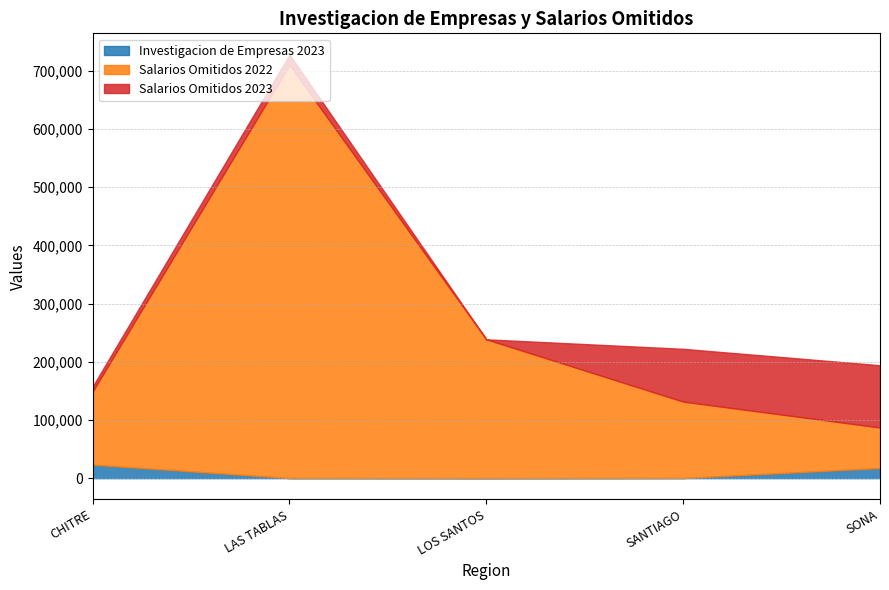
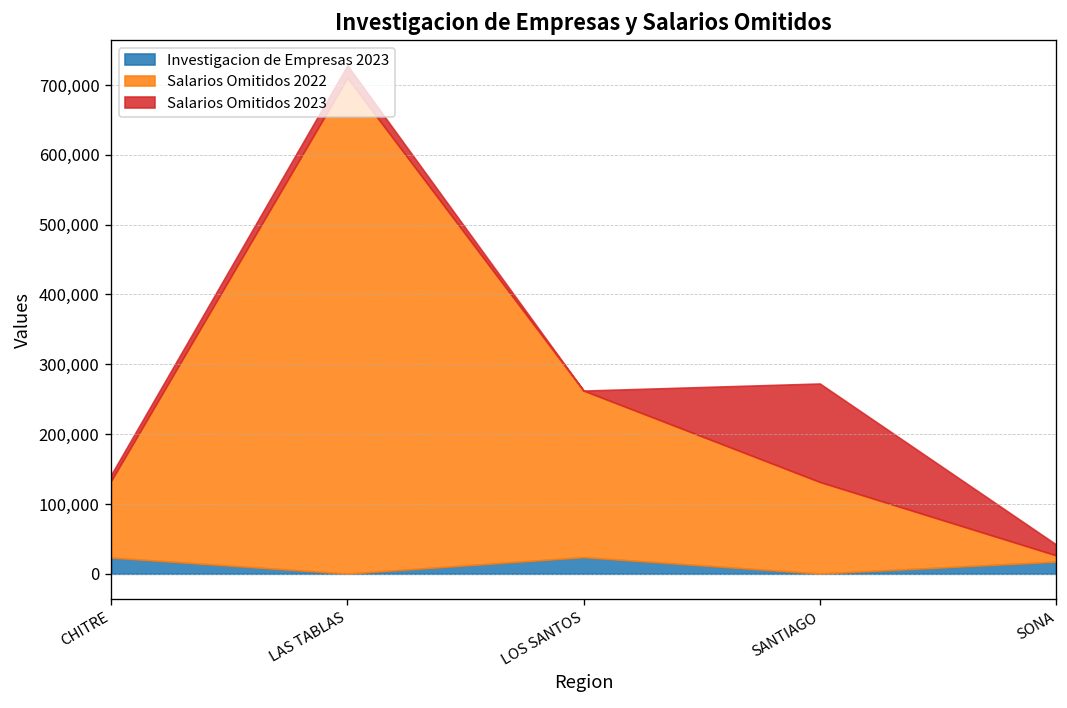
  {
    "Investigacion de Empresas 2023": {
      "CHITRE": "20,000",
-     "LOS SANTOS": "0",
+     "LOS SANTOS": "20,000",
      "SONA": "20,000"
    },
    "Salarios Omitidos 2022": {
-     "CHITRE": "130,000",
+     "CHITRE": "110,000",
      "SANTIAGO": "130,000",
-     "SONA": "70,000"
+     "SONA": "10,000"
    },
    "Salarios Omitidos 2023": {
      "CHITRE": "10,000",
-     "SANTIAGO": "90,000",
-     "SONA": "110,000"
+     "SANTIAGO": "140,000",
+     "SONA": "20,000"
    }
  }
